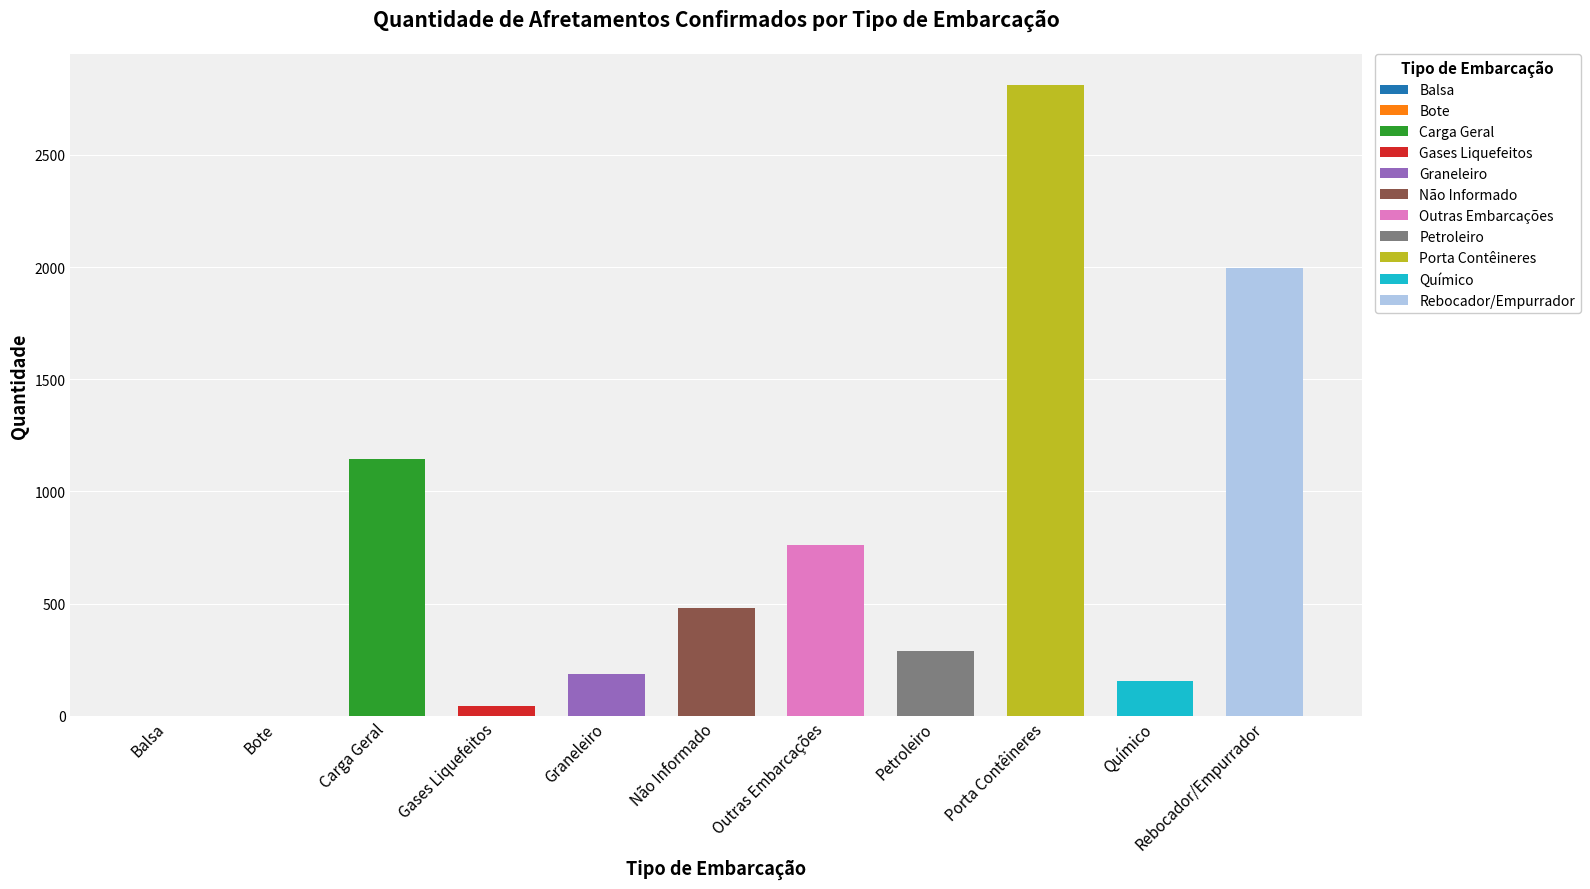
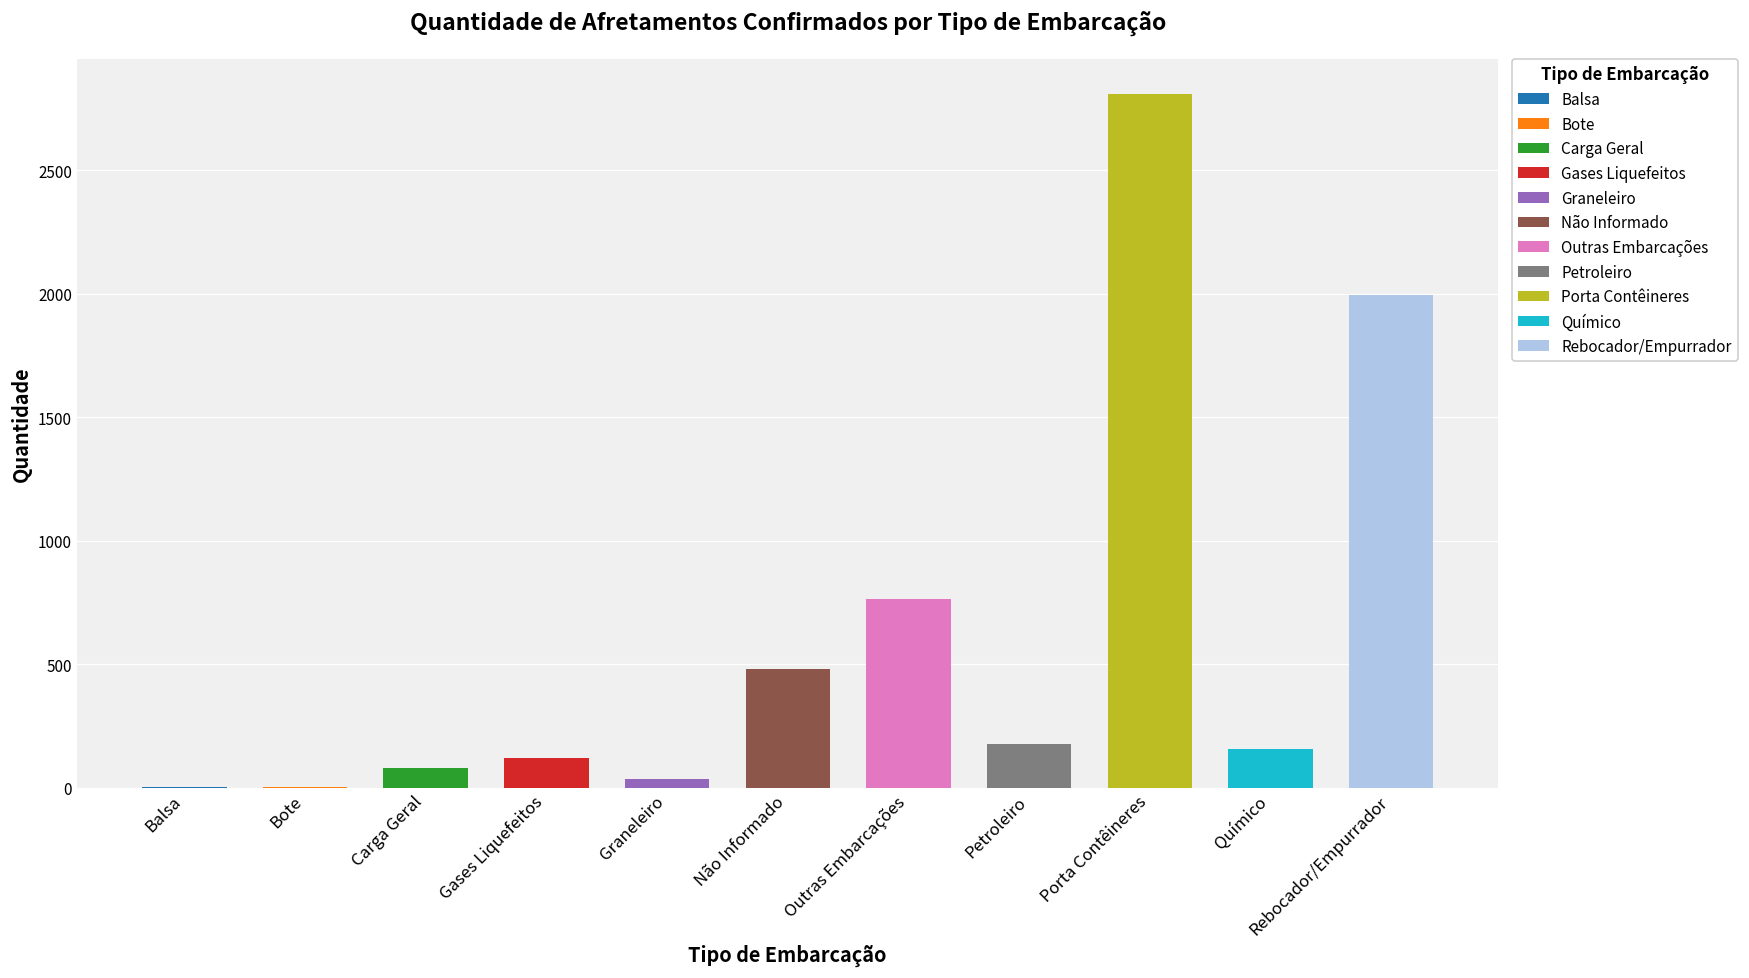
  {
-   "Carga Geral": 1150,
-   "Gases Liquefeitos": 50,
-   "Graneleiro": 190,
+   "Carga Geral": 80,
+   "Gases Liquefeitos": 120,
+   "Graneleiro": 30,
    "Não Informado": 480,
    "Outras Embarcações": 760,
-   "Petroleiro": 290,
+   "Petroleiro": 180,
    "Porta Contêineres": 2810,
    "Químico": 160,
    "Rebocador/Empurrador": 2000
  }
